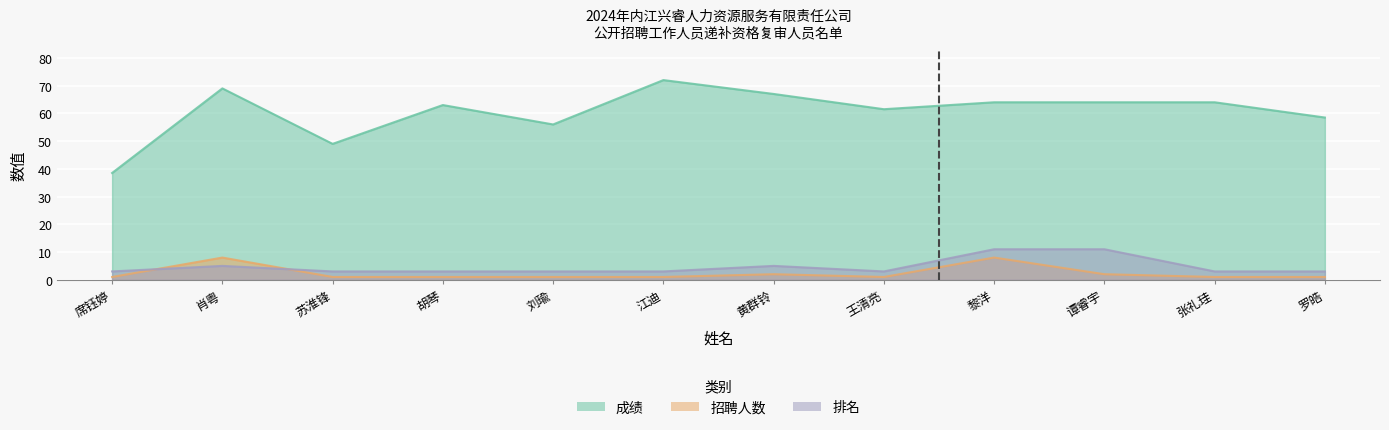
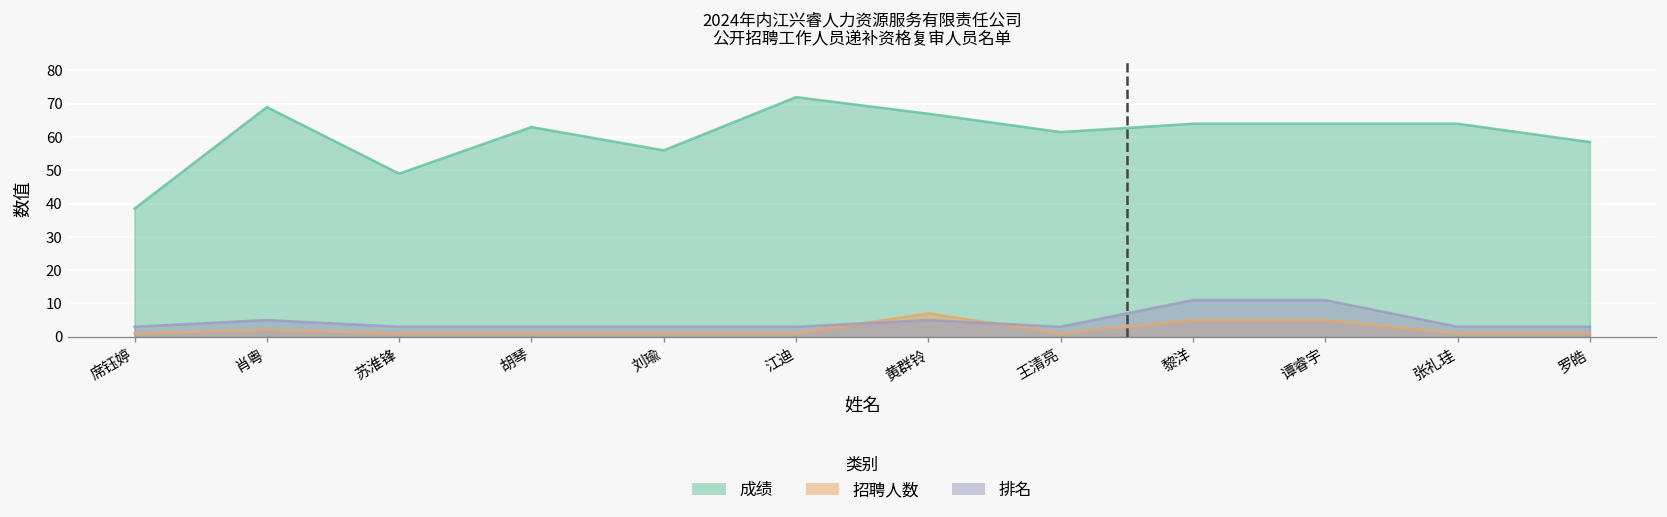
  {
    "招聘人数": {
      "席钰婷": 1,
-     "肖粤": 8,
+     "肖粤": 2,
      "苏淮锋": 1,
      "胡琴": 1,
      "刘瑜": 1,
      "江迪": 1,
-     "黄群铃": 2,
+     "黄群铃": 7,
      "王清亮": 1,
-     "黎洋": 8,
-     "谭睿宇": 2,
+     "黎洋": 5,
+     "谭睿宇": 5,
      "张礼珪": 1,
      "罗皓": 1
    }
  }
